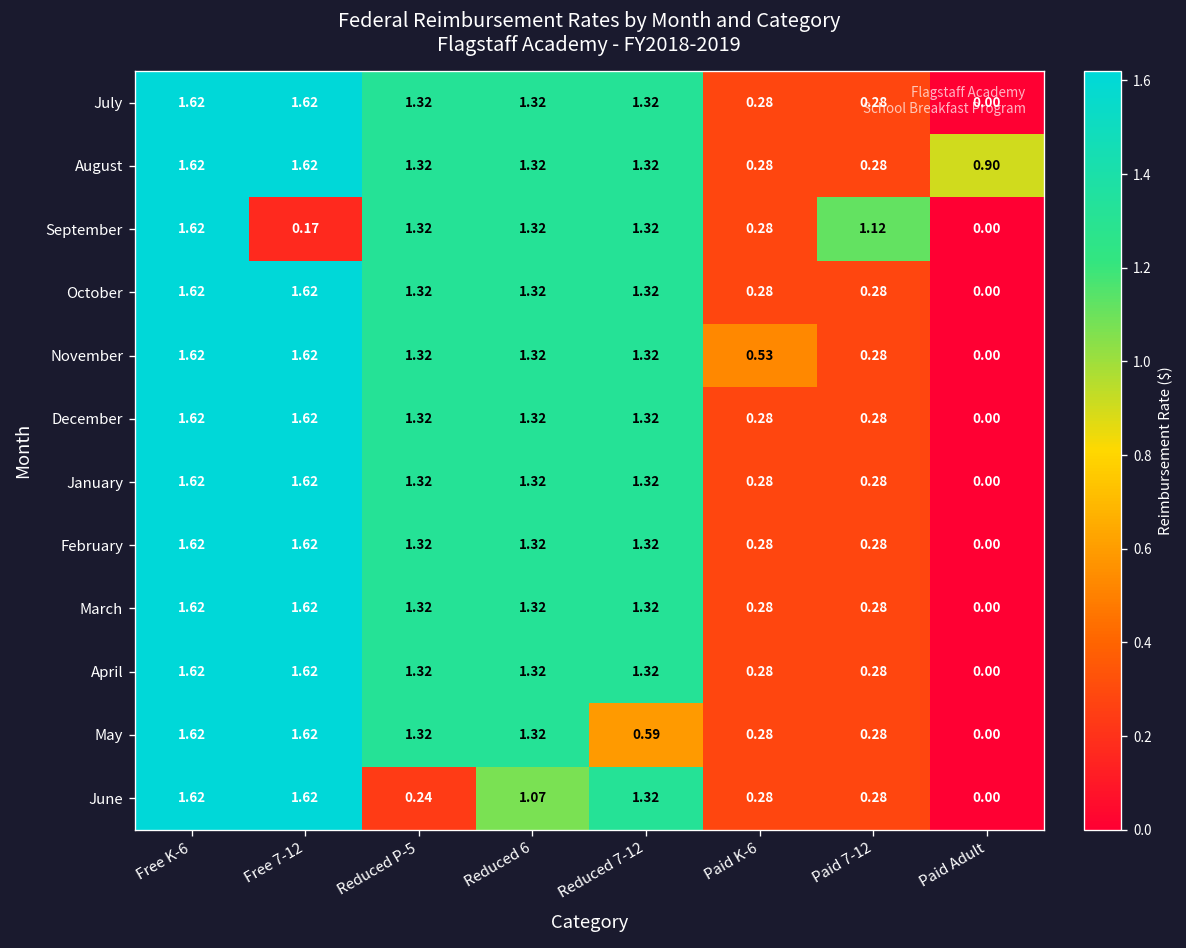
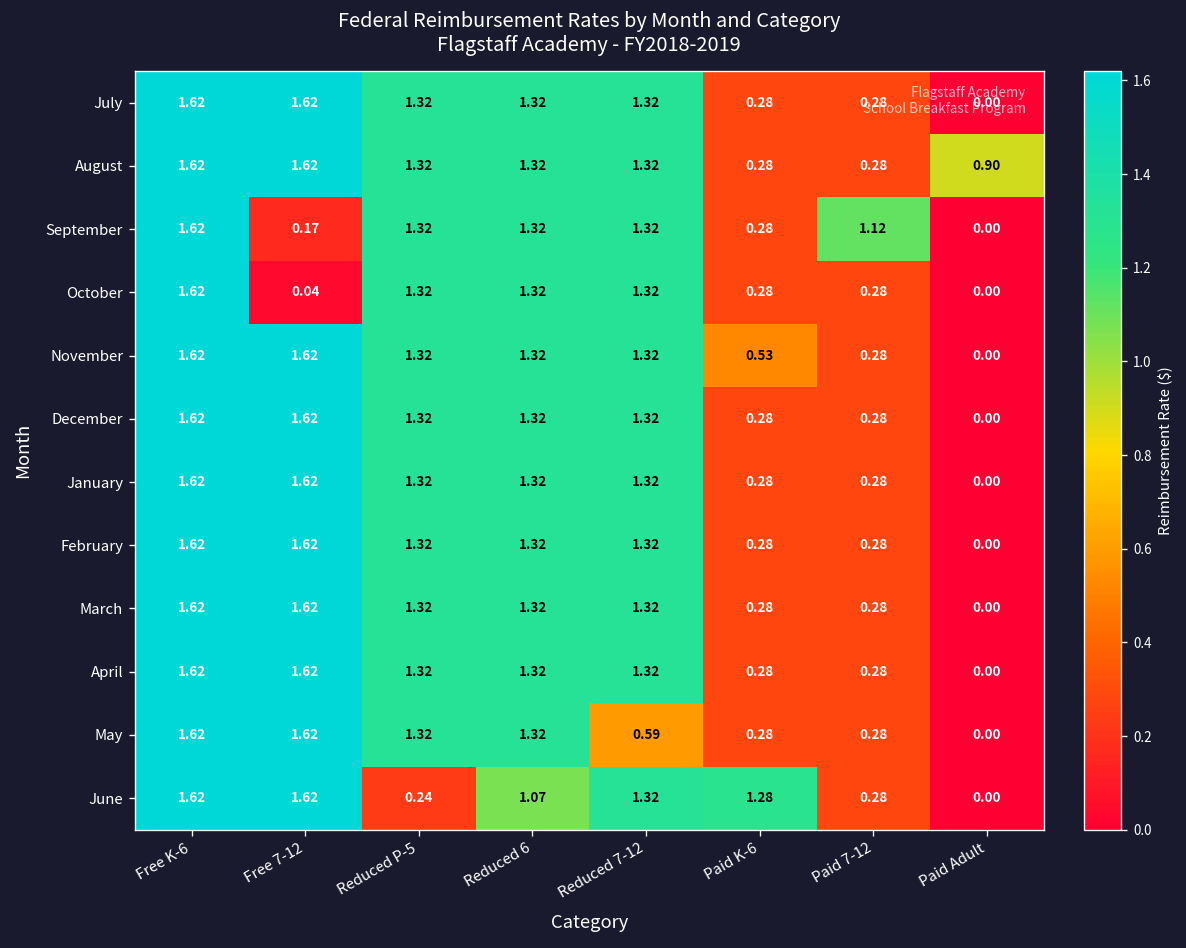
  {
    "July": {
      "Free K-6": 1.62,
      "Free 7-12": 1.62,
      "Reduced P-5": 1.32,
      "Reduced 6": 1.32,
      "Reduced 7-12": 1.32,
      "Paid K-6": 0.28
    },
    "August": {
      "Free K-6": 1.62,
      "Free 7-12": 1.62,
      "Reduced P-5": 1.32,
      "Reduced 6": 1.32,
      "Reduced 7-12": 1.32,
      "Paid K-6": 0.28,
      "Paid 7-12": 0.28,
      "Paid Adult": 0.90
    },
    "September": {
      "Free K-6": 1.62,
      "Free 7-12": 0.17,
      "Reduced P-5": 1.32,
      "Reduced 6": 1.32,
      "Reduced 7-12": 1.32,
      "Paid K-6": 0.28,
      "Paid 7-12": 1.12,
      "Paid Adult": 0.00
    },
    "October": {
      "Free K-6": 1.62,
-     "Free 7-12": 1.62,
+     "Free 7-12": 0.04,
      "Reduced P-5": 1.32,
      "Reduced 6": 1.32,
      "Reduced 7-12": 1.32,
      "Paid K-6": 0.28,
      "Paid 7-12": 0.28,
      "Paid Adult": 0.00
    },
    "November": {
      "Free K-6": 1.62,
      "Free 7-12": 1.62,
      "Reduced P-5": 1.32,
      "Reduced 6": 1.32,
      "Reduced 7-12": 1.32,
      "Paid K-6": 0.53,
      "Paid 7-12": 0.28,
      "Paid Adult": 0.00
    },
    "December": {
      "Free K-6": 1.62,
      "Free 7-12": 1.62,
      "Reduced P-5": 1.32,
      "Reduced 6": 1.32,
      "Reduced 7-12": 1.32,
      "Paid K-6": 0.28,
      "Paid 7-12": 0.28,
      "Paid Adult": 0.00
    },
    "January": {
      "Free K-6": 1.62,
      "Free 7-12": 1.62,
      "Reduced P-5": 1.32,
      "Reduced 6": 1.32,
      "Reduced 7-12": 1.32,
      "Paid K-6": 0.28,
      "Paid 7-12": 0.28,
      "Paid Adult": 0.00
    },
    "February": {
      "Free K-6": 1.62,
      "Free 7-12": 1.62,
      "Reduced P-5": 1.32,
      "Reduced 6": 1.32,
      "Reduced 7-12": 1.32,
      "Paid K-6": 0.28,
      "Paid 7-12": 0.28,
      "Paid Adult": 0.00
    },
    "March": {
      "Free K-6": 1.62,
      "Free 7-12": 1.62,
      "Reduced P-5": 1.32,
      "Reduced 6": 1.32,
      "Reduced 7-12": 1.32,
      "Paid K-6": 0.28,
      "Paid 7-12": 0.28,
      "Paid Adult": 0.00
    },
    "April": {
      "Free K-6": 1.62,
      "Free 7-12": 1.62,
      "Reduced P-5": 1.32,
      "Reduced 6": 1.32,
      "Reduced 7-12": 1.32,
      "Paid K-6": 0.28,
      "Paid 7-12": 0.28,
      "Paid Adult": 0.00
    },
    "May": {
      "Free K-6": 1.62,
      "Free 7-12": 1.62,
      "Reduced P-5": 1.32,
      "Reduced 6": 1.32,
      "Reduced 7-12": 0.59,
      "Paid K-6": 0.28,
      "Paid 7-12": 0.28,
      "Paid Adult": 0.00
    },
    "June": {
      "Free K-6": 1.62,
      "Free 7-12": 1.62,
      "Reduced P-5": 0.24,
      "Reduced 6": 1.07,
      "Reduced 7-12": 1.32,
-     "Paid K-6": 0.28,
+     "Paid K-6": 1.28,
      "Paid 7-12": 0.28,
      "Paid Adult": 0.00
    }
  }
